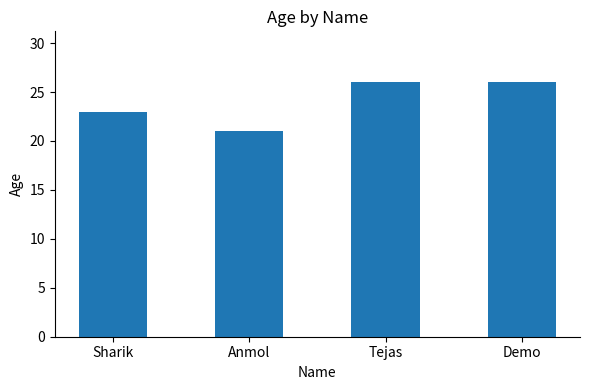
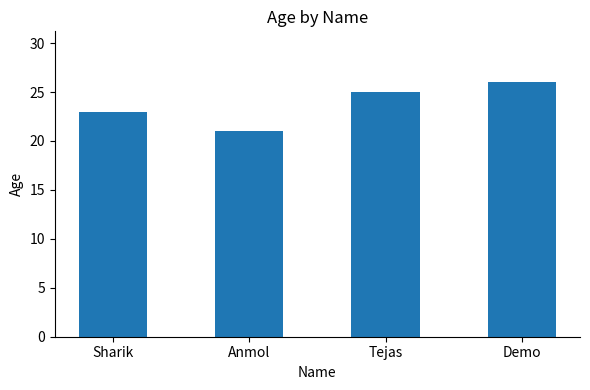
  {
    "Sharik": 23,
    "Anmol": 21,
-   "Tejas": 26,
+   "Tejas": 25,
    "Demo": 26
  }
